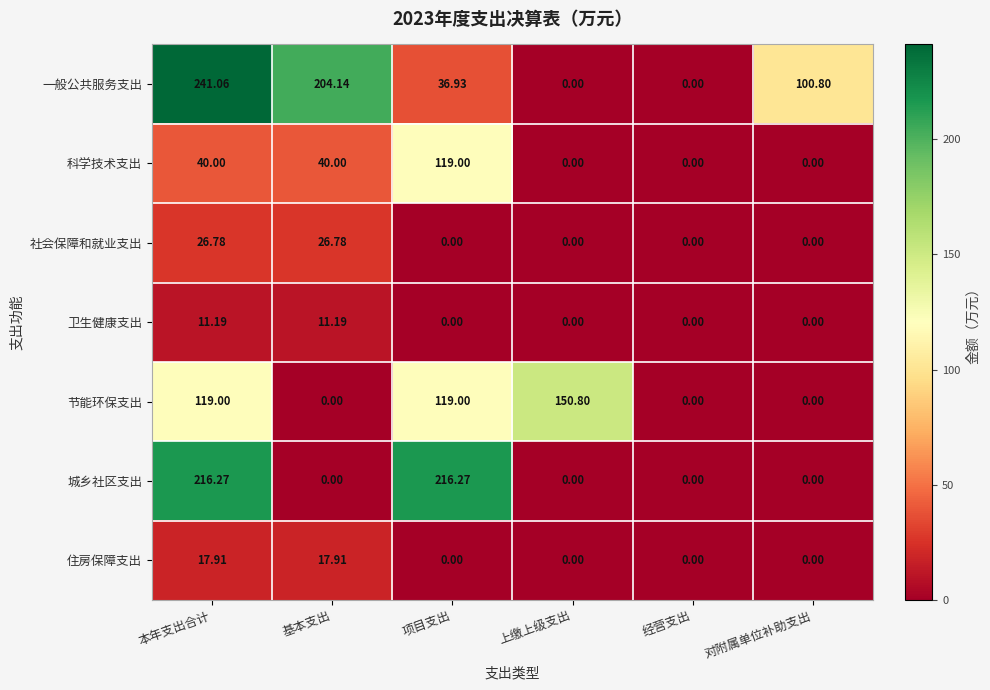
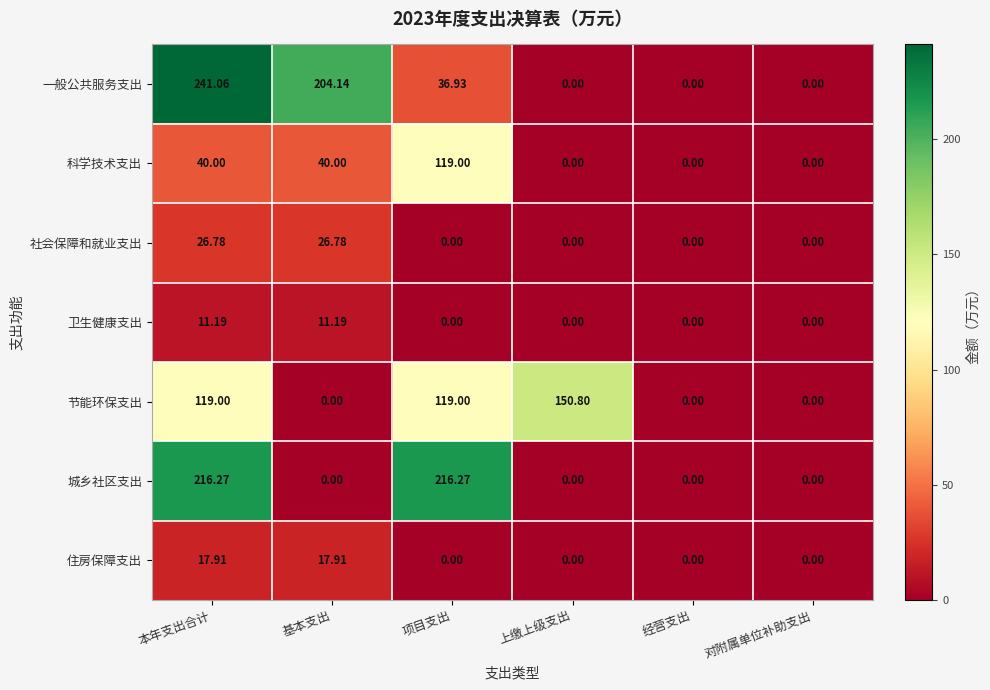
  {
    "一般公共服务支出": {
      "本年支出合计": 241.06,
      "基本支出": 204.14,
      "项目支出": 36.93,
      "上缴上级支出": 0.00,
      "经营支出": 0.00,
-     "对附属单位补助支出": 100.80
+     "对附属单位补助支出": 0.00
    },
    "科学技术支出": {
      "本年支出合计": 40.00,
      "基本支出": 40.00,
      "项目支出": 119.00,
      "上缴上级支出": 0.00,
      "经营支出": 0.00,
      "对附属单位补助支出": 0.00
    },
    "社会保障和就业支出": {
      "本年支出合计": 26.78,
      "基本支出": 26.78,
      "项目支出": 0.00,
      "上缴上级支出": 0.00,
      "经营支出": 0.00,
      "对附属单位补助支出": 0.00
    },
    "卫生健康支出": {
      "本年支出合计": 11.19,
      "基本支出": 11.19,
      "项目支出": 0.00,
      "上缴上级支出": 0.00,
      "经营支出": 0.00,
      "对附属单位补助支出": 0.00
    },
    "节能环保支出": {
      "本年支出合计": 119.00,
      "基本支出": 0.00,
      "项目支出": 119.00,
      "上缴上级支出": 150.80,
      "经营支出": 0.00,
      "对附属单位补助支出": 0.00
    },
    "城乡社区支出": {
      "本年支出合计": 216.27,
      "基本支出": 0.00,
      "项目支出": 216.27,
      "上缴上级支出": 0.00,
      "经营支出": 0.00,
      "对附属单位补助支出": 0.00
    },
    "住房保障支出": {
      "本年支出合计": 17.91,
      "基本支出": 17.91,
      "项目支出": 0.00,
      "上缴上级支出": 0.00,
      "经营支出": 0.00,
      "对附属单位补助支出": 0.00
    }
  }
